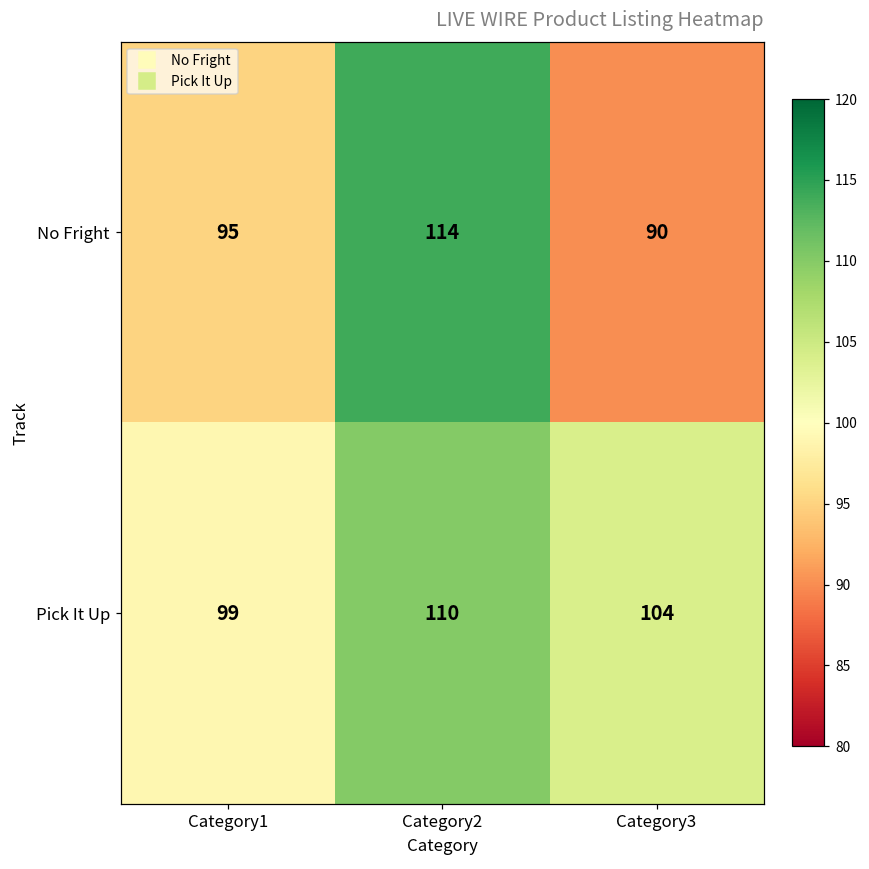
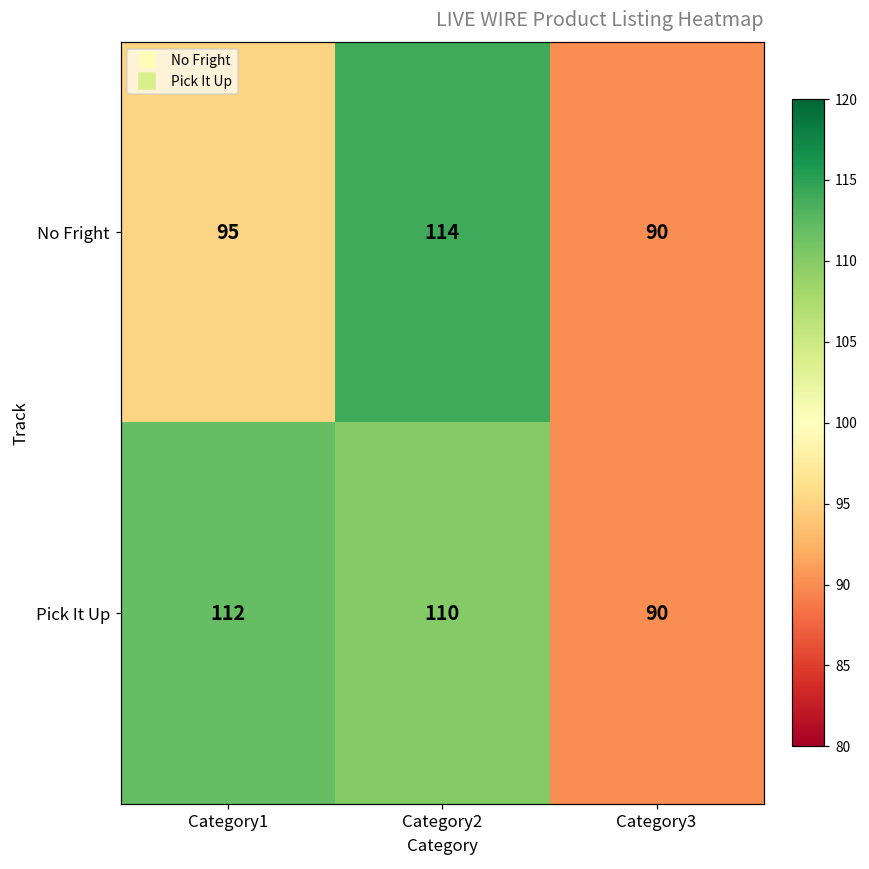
  {
    "No Fright": {
      "Category1": 95,
      "Category2": 114,
      "Category3": 90
    },
    "Pick It Up": {
-     "Category1": 99,
+     "Category1": 112,
      "Category2": 110,
-     "Category3": 104
+     "Category3": 90
    }
  }
